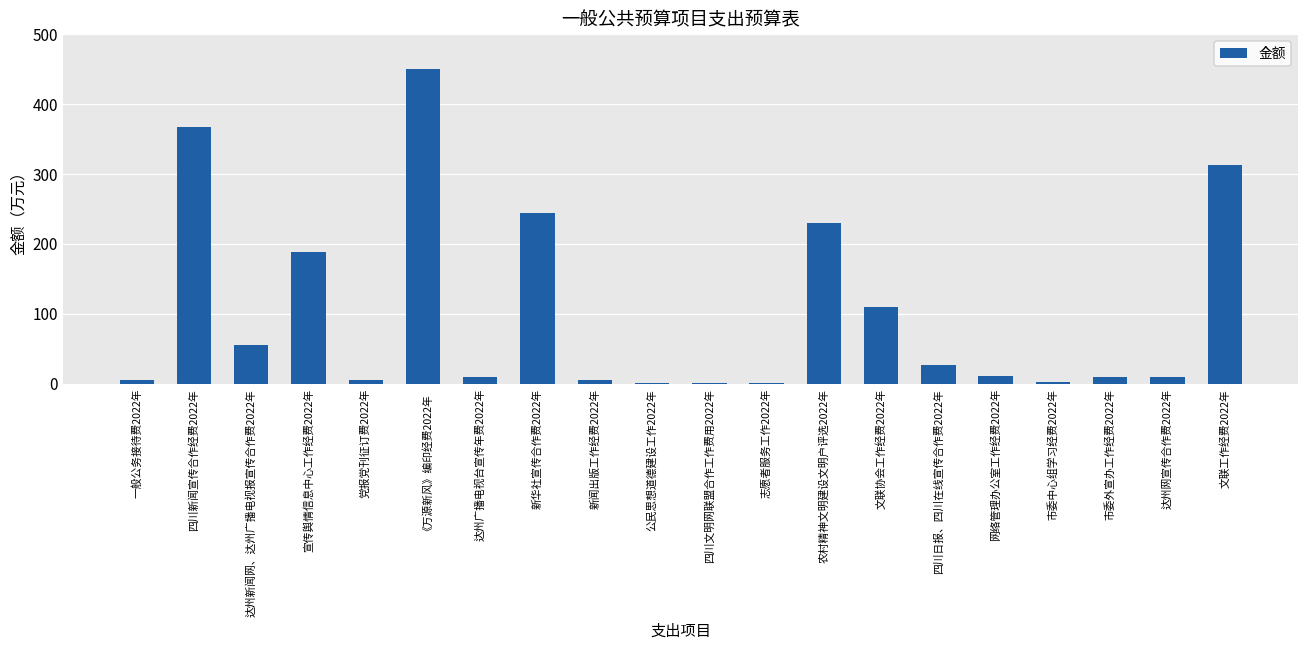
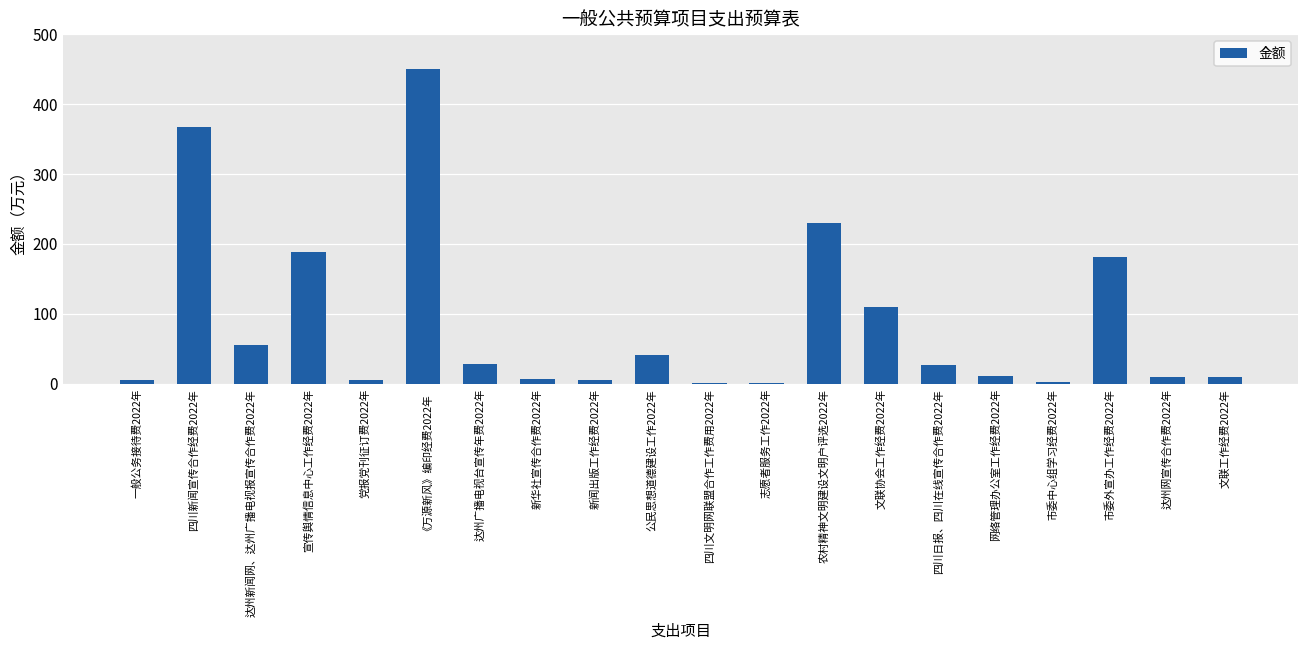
  {
    "一般公务接待费2022年": 10,
    "四川新闻宣传合作经费2022年": 370,
    "达州新闻网、达州广播电视报宣传合作费2022年": 60,
    "宣传舆情信息中心工作经费2022年": 190,
    "党报党刊征订费2022年": 10,
    "《万源新风》编印经费2022年": 450,
-   "达州广播电视台宣传年费2022年": 10,
-   "新华社宣传合作费2022年": 250,
+   "达州广播电视台宣传年费2022年": 30,
+   "新华社宣传合作费2022年": 10,
    "新闻出版工作经费2022年": 10,
-   "公民思想道德建设工作2022年": 0,
+   "公民思想道德建设工作2022年": 40,
    "农村精神文明建设文明户评选2022年": 230,
    "文联协会工作经费2022年": 110,
    "四川日报、四川在线宣传合作费2022年": 30,
    "网络管理办公室工作经费2022年": 10,
-   "市委外宣办工作经费2022年": 10,
+   "市委外宣办工作经费2022年": 180,
    "达州网宣传合作费2022年": 10,
-   "文联工作经费2022年": 310
+   "文联工作经费2022年": 10
  }
